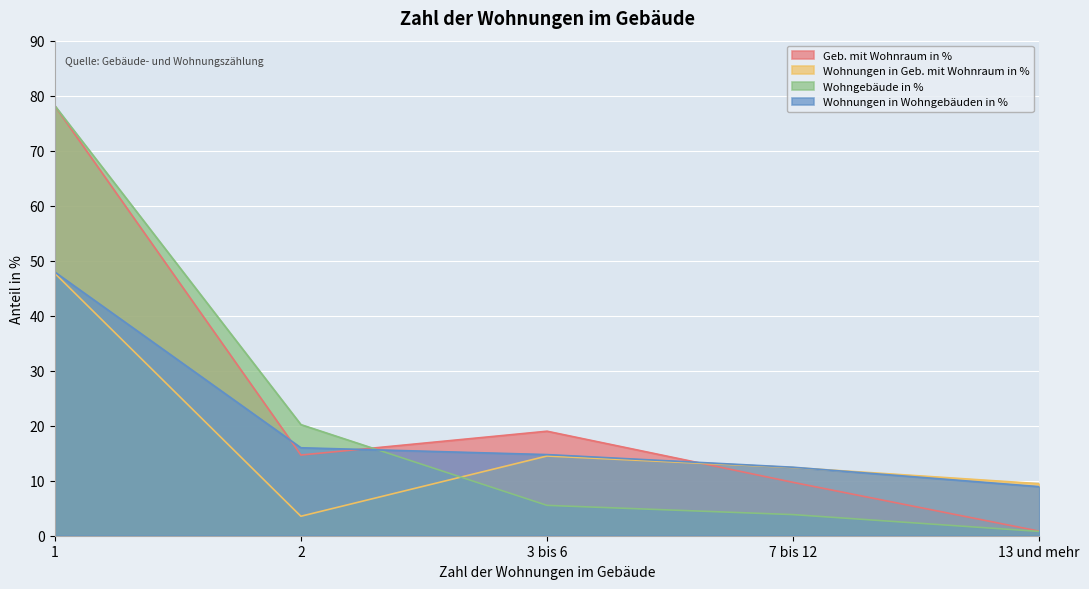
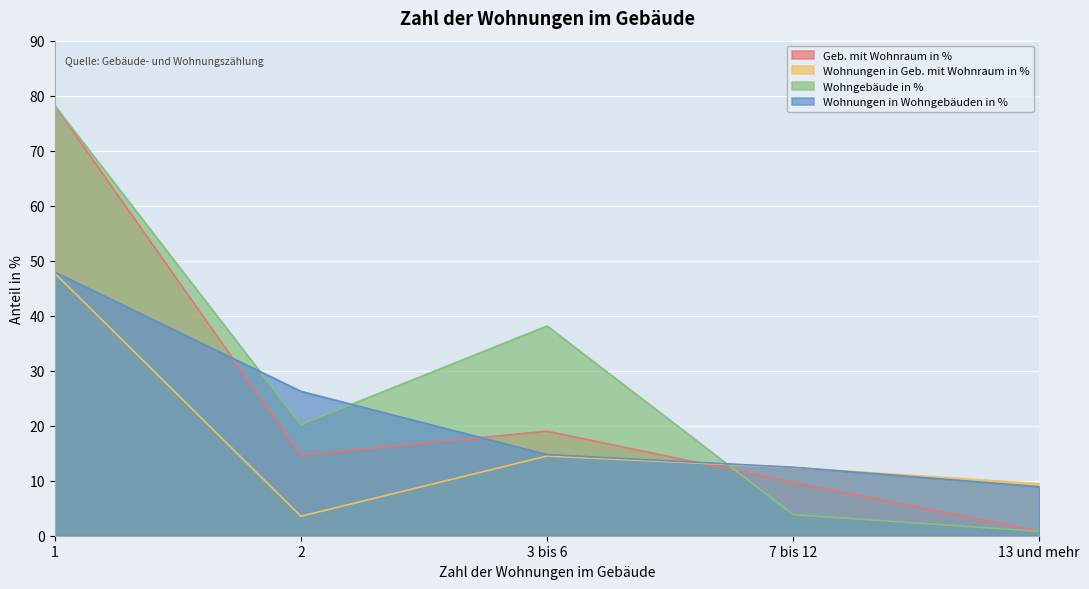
  {
    "Geb. mit Wohnraum in %": {
      "2": 15,
      "3 bis 6": 19,
      "7 bis 12": 10
    },
    "Wohnungen in Geb. mit Wohnraum in %": {
      "2": 4,
      "13 und mehr": 9
    },
    "Wohngebäude in %": {
      "2": 20,
-     "3 bis 6": 6,
+     "3 bis 6": 38,
      "7 bis 12": 4
    },
    "Wohnungen in Wohngebäuden in %": {
-     "2": 16,
+     "2": 26,
      "13 und mehr": 9
    }
  }
